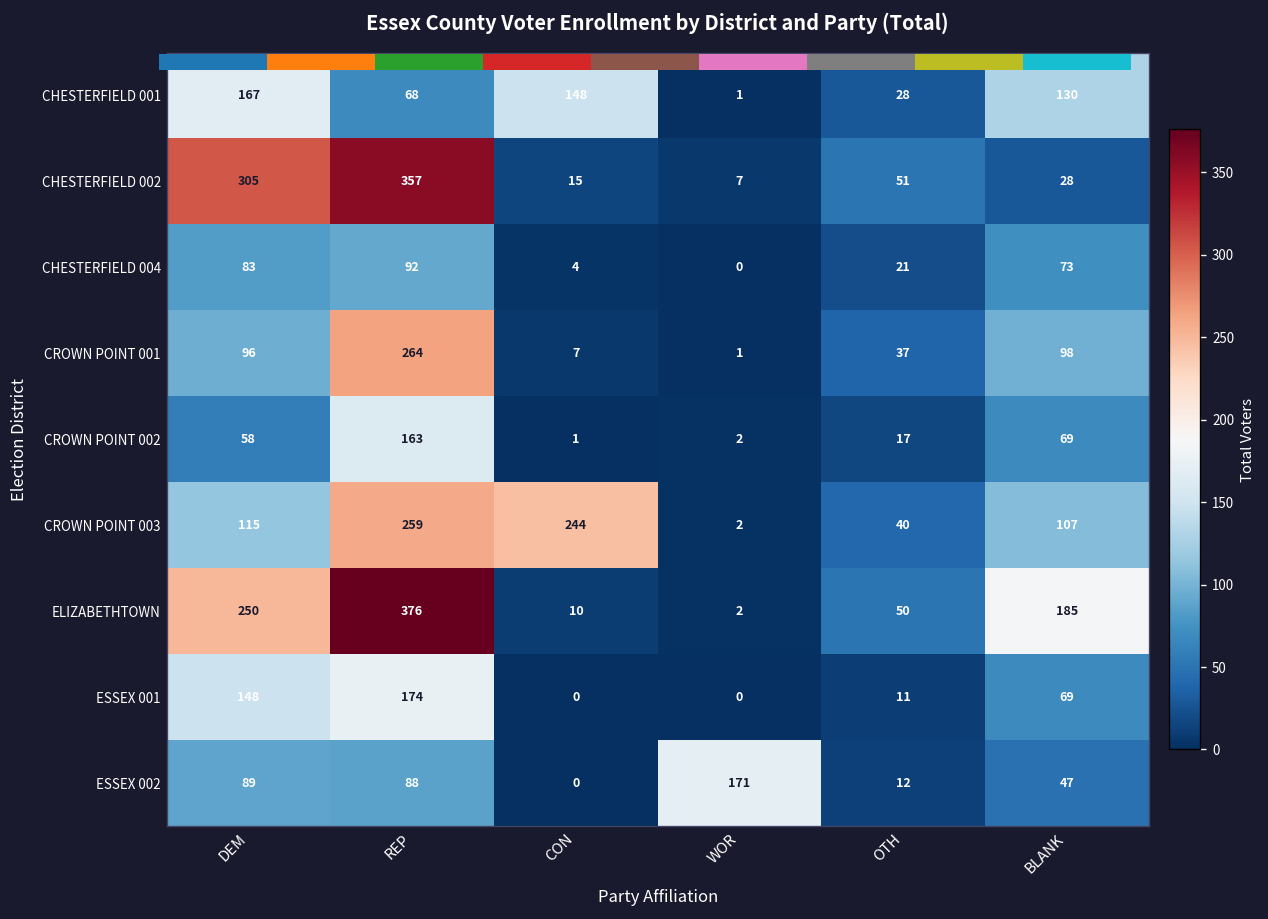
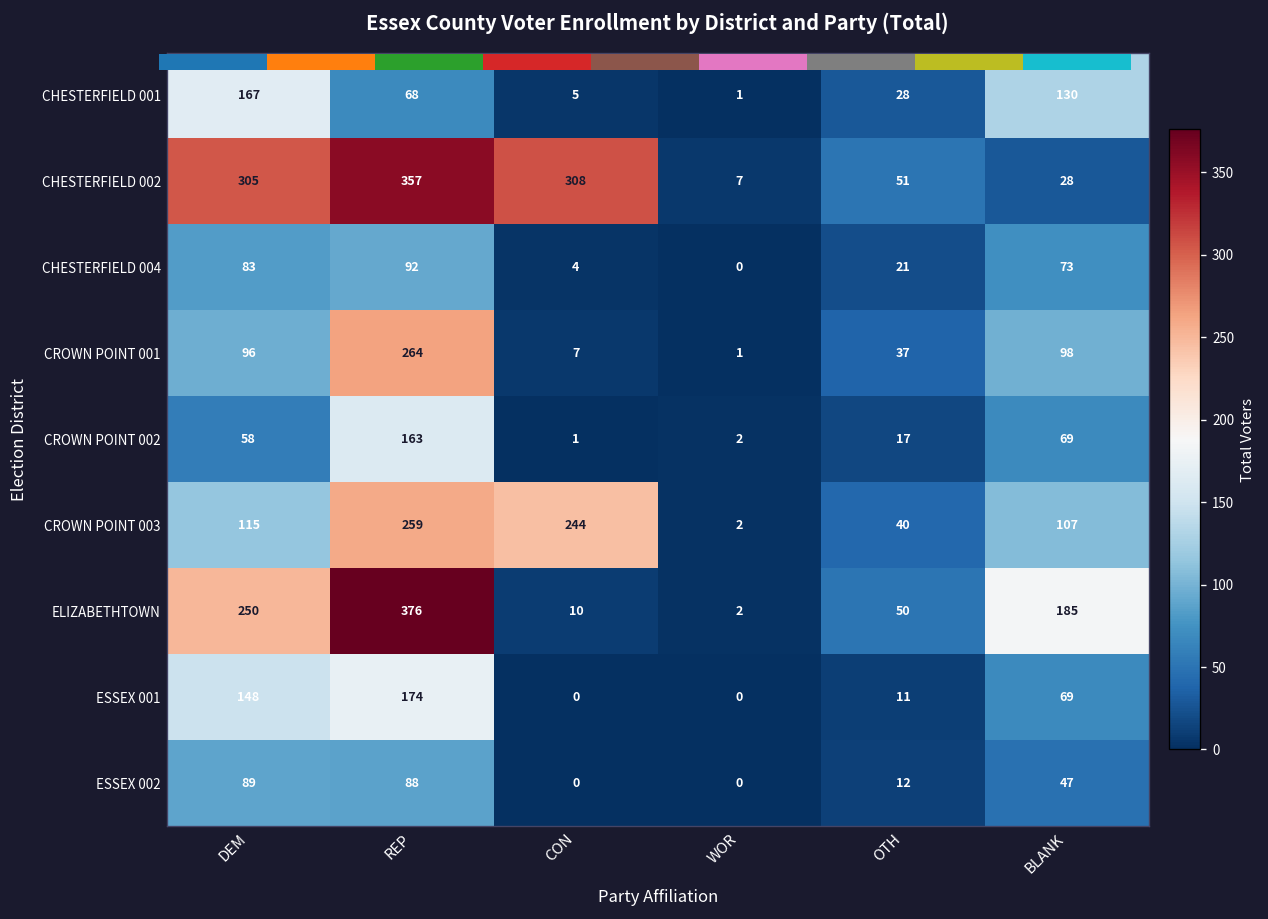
  {
    "Essex County Voter Enrollment by District and Party (Total)": {
      "CHESTERFIELD 001": {
        "DEM": 167,
        "REP": 68,
-       "CON": 148,
+       "CON": 5,
        "WOR": 1,
        "OTH": 28,
        "BLANK": 130
      },
      "CHESTERFIELD 002": {
        "DEM": 305,
        "REP": 357,
-       "CON": 15,
+       "CON": 308,
        "WOR": 7,
        "OTH": 51,
        "BLANK": 28
      },
      "CHESTERFIELD 004": {
        "DEM": 83,
        "REP": 92,
        "CON": 4,
        "WOR": 0,
        "OTH": 21,
        "BLANK": 73
      },
      "CROWN POINT 001": {
        "DEM": 96,
        "REP": 264,
        "CON": 7,
        "WOR": 1,
        "OTH": 37,
        "BLANK": 98
      },
      "CROWN POINT 002": {
        "DEM": 58,
        "REP": 163,
        "CON": 1,
        "WOR": 2,
        "OTH": 17,
        "BLANK": 69
      },
      "CROWN POINT 003": {
        "DEM": 115,
        "REP": 259,
        "CON": 244,
        "WOR": 2,
        "OTH": 40,
        "BLANK": 107
      },
      "ELIZABETHTOWN": {
        "DEM": 250,
        "REP": 376,
        "CON": 10,
        "WOR": 2,
        "OTH": 50,
        "BLANK": 185
      },
      "ESSEX 001": {
        "DEM": 148,
        "REP": 174,
        "CON": 0,
        "WOR": 0,
        "OTH": 11,
        "BLANK": 69
      },
      "ESSEX 002": {
        "DEM": 89,
        "REP": 88,
        "CON": 0,
-       "WOR": 171,
+       "WOR": 0,
        "OTH": 12,
        "BLANK": 47
      }
    }
  }
